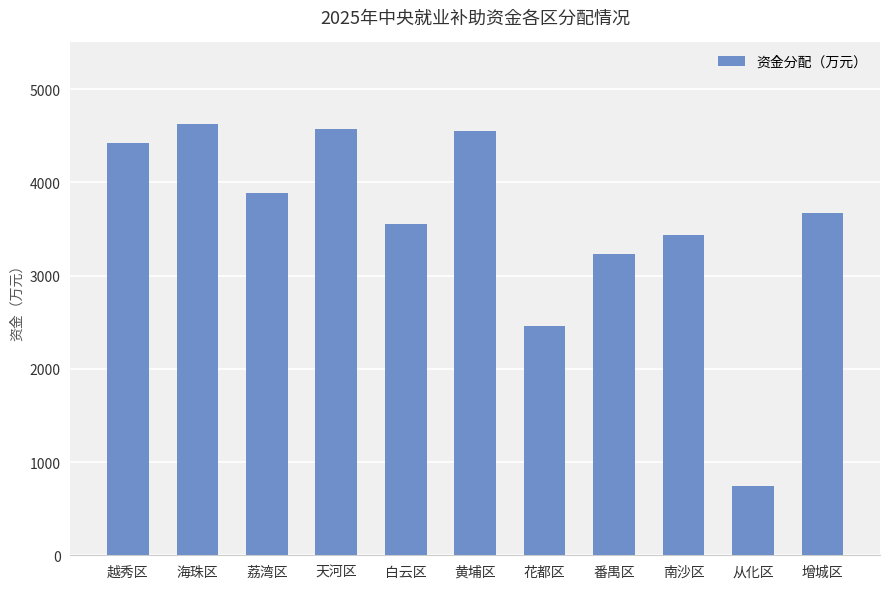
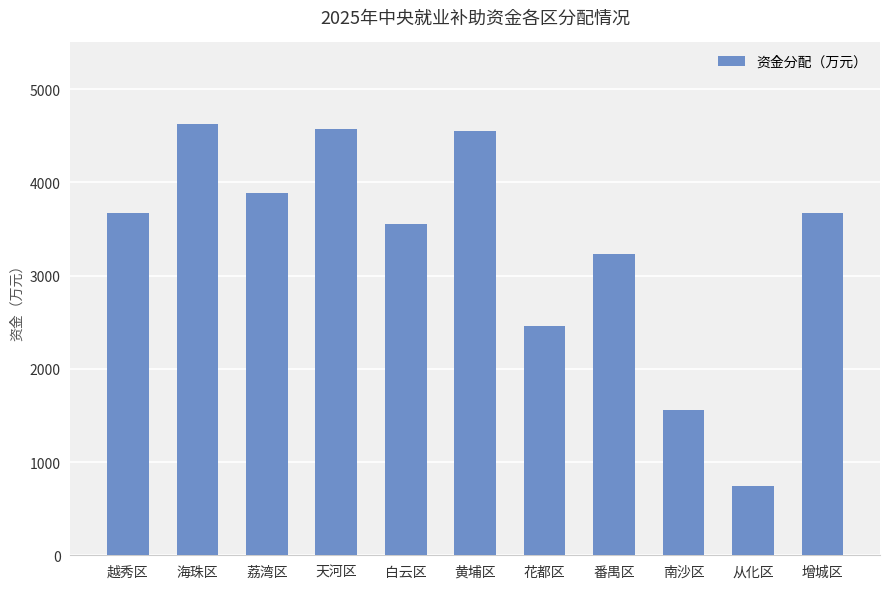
  {
-   "越秀区": 4400,
+   "越秀区": 3700,
    "海珠区": 4600,
    "荔湾区": 3900,
    "天河区": 4600,
    "白云区": 3600,
    "黄埔区": 4500,
    "花都区": 2500,
    "番禺区": 3200,
-   "南沙区": 3400,
+   "南沙区": 1600,
    "从化区": 700,
    "增城区": 3700
  }
